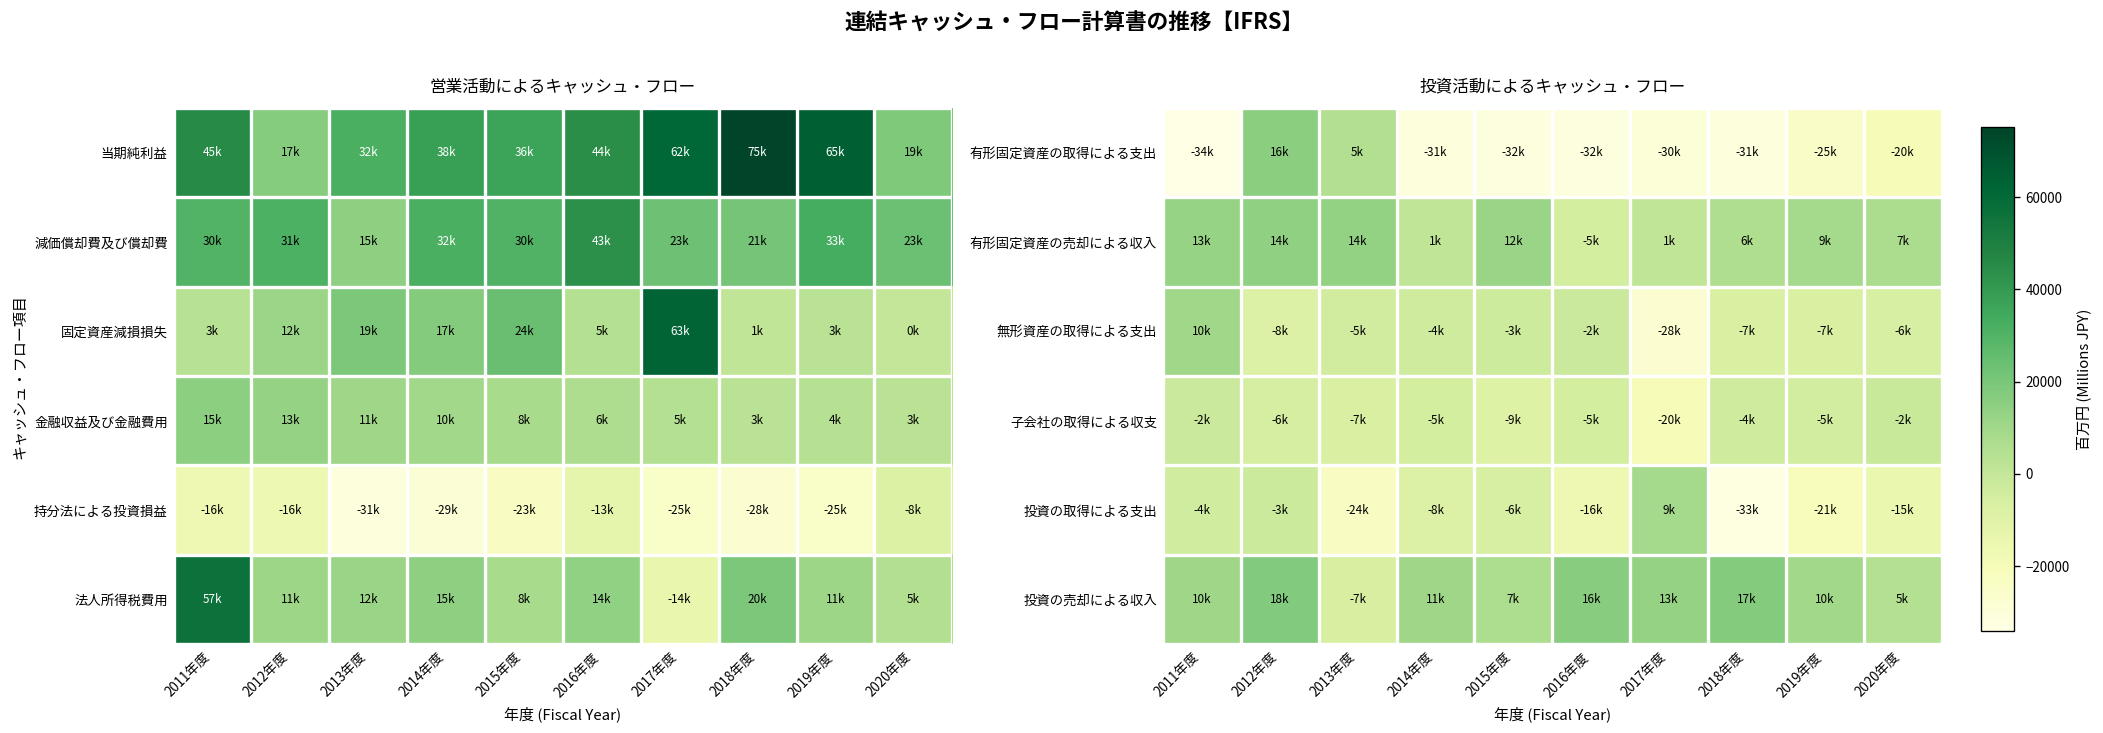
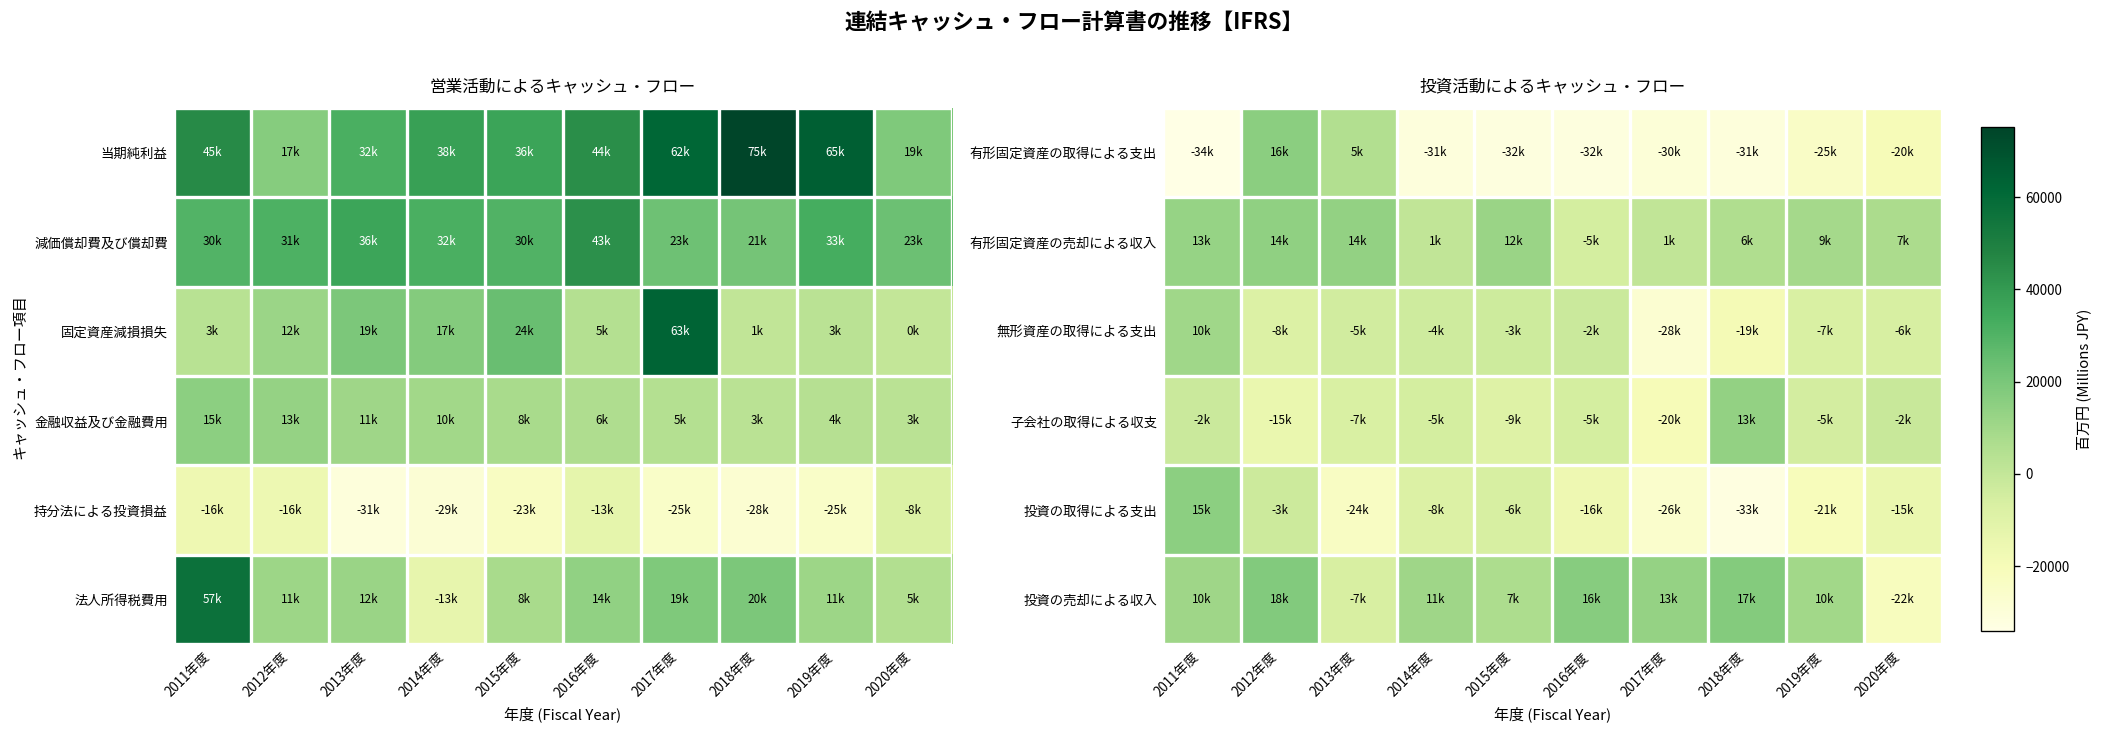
  {
    "営業活動によるキャッシュ・フロー": {
      "当期純利益": {
        "2011年度": "45k",
        "2012年度": "17k",
        "2013年度": "32k",
        "2014年度": "38k",
        "2015年度": "36k",
        "2016年度": "44k",
        "2017年度": "62k",
        "2018年度": "75k",
        "2019年度": "65k",
        "2020年度": "19k"
      },
      "減価償却費及び償却費": {
        "2011年度": "30k",
        "2012年度": "31k",
-       "2013年度": "15k",
+       "2013年度": "36k",
        "2014年度": "32k",
        "2015年度": "30k",
        "2016年度": "43k",
        "2017年度": "23k",
        "2018年度": "21k",
        "2019年度": "33k",
        "2020年度": "23k"
      },
      "固定資産減損損失": {
        "2011年度": "3k",
        "2012年度": "12k",
        "2013年度": "19k",
        "2014年度": "17k",
        "2015年度": "24k",
        "2016年度": "5k",
        "2017年度": "63k",
        "2018年度": "1k",
        "2019年度": "3k",
        "2020年度": "0k"
      },
      "金融収益及び金融費用": {
        "2011年度": "15k",
        "2012年度": "13k",
        "2013年度": "11k",
        "2014年度": "10k",
        "2015年度": "8k",
        "2016年度": "6k",
        "2017年度": "5k",
        "2018年度": "3k",
        "2019年度": "4k",
        "2020年度": "3k"
      },
      "持分法による投資損益": {
        "2011年度": "-16k",
        "2012年度": "-16k",
        "2013年度": "-31k",
        "2014年度": "-29k",
        "2015年度": "-23k",
        "2016年度": "-13k",
        "2017年度": "-25k",
        "2018年度": "-28k",
        "2019年度": "-25k",
        "2020年度": "-8k"
      },
      "法人所得税費用": {
        "2011年度": "57k",
        "2012年度": "11k",
        "2013年度": "12k",
-       "2014年度": "15k",
+       "2014年度": "-13k",
        "2015年度": "8k",
        "2016年度": "14k",
-       "2017年度": "-14k",
+       "2017年度": "19k",
        "2018年度": "20k",
        "2019年度": "11k",
        "2020年度": "5k"
      }
    },
    "投資活動によるキャッシュ・フロー": {
      "有形固定資産の取得による支出": {
        "2011年度": "-34k",
        "2012年度": "16k",
        "2013年度": "5k",
        "2014年度": "-31k",
        "2015年度": "-32k",
        "2016年度": "-32k",
        "2017年度": "-30k",
        "2018年度": "-31k",
        "2019年度": "-25k",
        "2020年度": "-20k"
      },
      "有形固定資産の売却による収入": {
        "2011年度": "13k",
        "2012年度": "14k",
        "2013年度": "14k",
        "2014年度": "1k",
        "2015年度": "12k",
        "2016年度": "-5k",
        "2017年度": "1k",
        "2018年度": "6k",
        "2019年度": "9k",
        "2020年度": "7k"
      },
      "無形資産の取得による支出": {
        "2011年度": "10k",
        "2012年度": "-8k",
        "2013年度": "-5k",
        "2014年度": "-4k",
        "2015年度": "-3k",
        "2016年度": "-2k",
        "2017年度": "-28k",
-       "2018年度": "-7k",
+       "2018年度": "-19k",
        "2019年度": "-7k",
        "2020年度": "-6k"
      },
      "子会社の取得による収支": {
        "2011年度": "-2k",
-       "2012年度": "-6k",
+       "2012年度": "-15k",
        "2013年度": "-7k",
        "2014年度": "-5k",
        "2015年度": "-9k",
        "2016年度": "-5k",
        "2017年度": "-20k",
-       "2018年度": "-4k",
+       "2018年度": "13k",
        "2019年度": "-5k",
        "2020年度": "-2k"
      },
      "投資の取得による支出": {
-       "2011年度": "-4k",
+       "2011年度": "15k",
        "2012年度": "-3k",
        "2013年度": "-24k",
        "2014年度": "-8k",
        "2015年度": "-6k",
        "2016年度": "-16k",
-       "2017年度": "9k",
+       "2017年度": "-26k",
        "2018年度": "-33k",
        "2019年度": "-21k",
        "2020年度": "-15k"
      },
      "投資の売却による収入": {
        "2011年度": "10k",
        "2012年度": "18k",
        "2013年度": "-7k",
        "2014年度": "11k",
        "2015年度": "7k",
        "2016年度": "16k",
        "2017年度": "13k",
        "2018年度": "17k",
        "2019年度": "10k",
-       "2020年度": "5k"
+       "2020年度": "-22k"
      }
    }
  }
